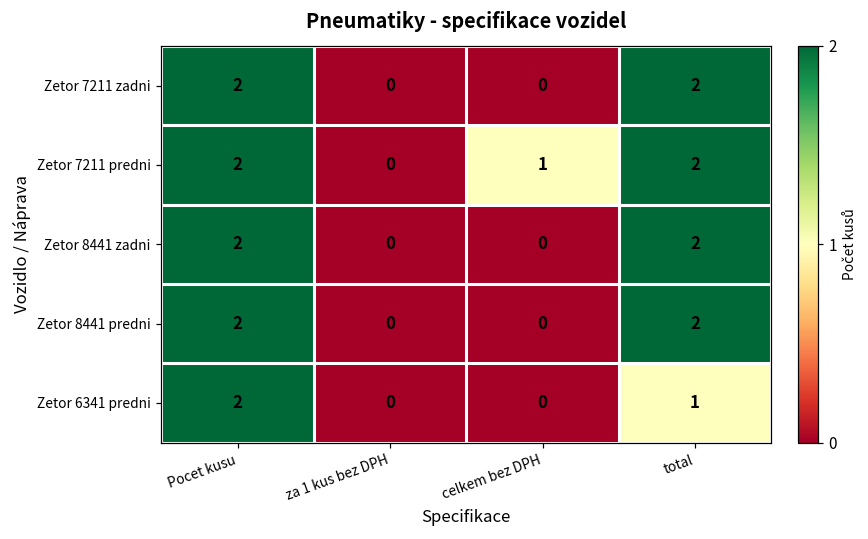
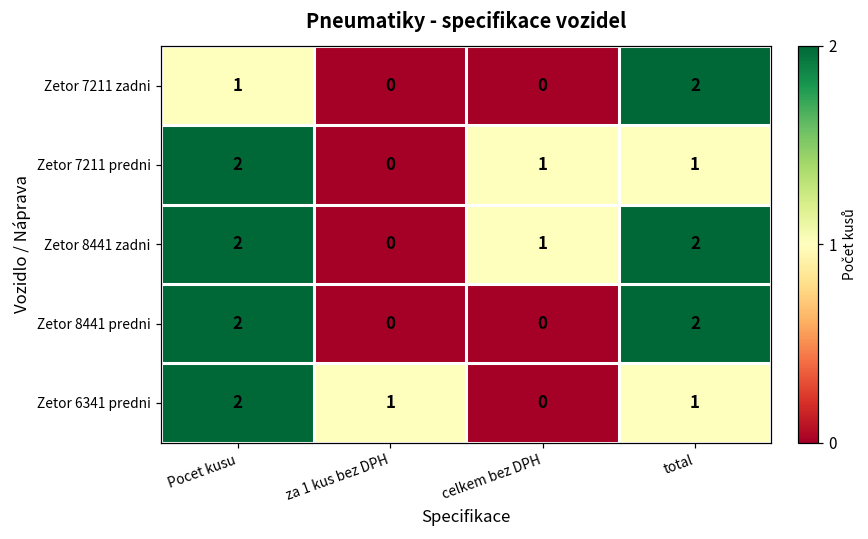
  {
    "Zetor 7211 zadni": {
-     "Pocet kusu": 2,
+     "Pocet kusu": 1,
      "za 1 kus bez DPH": 0,
      "celkem bez DPH": 0,
      "total": 2
    },
    "Zetor 7211 predni": {
      "Pocet kusu": 2,
      "za 1 kus bez DPH": 0,
      "celkem bez DPH": 1,
-     "total": 2
+     "total": 1
    },
    "Zetor 8441 zadni": {
      "Pocet kusu": 2,
      "za 1 kus bez DPH": 0,
-     "celkem bez DPH": 0,
+     "celkem bez DPH": 1,
      "total": 2
    },
    "Zetor 8441 predni": {
      "Pocet kusu": 2,
      "za 1 kus bez DPH": 0,
      "celkem bez DPH": 0,
      "total": 2
    },
    "Zetor 6341 predni": {
      "Pocet kusu": 2,
-     "za 1 kus bez DPH": 0,
+     "za 1 kus bez DPH": 1,
      "celkem bez DPH": 0,
      "total": 1
    }
  }
